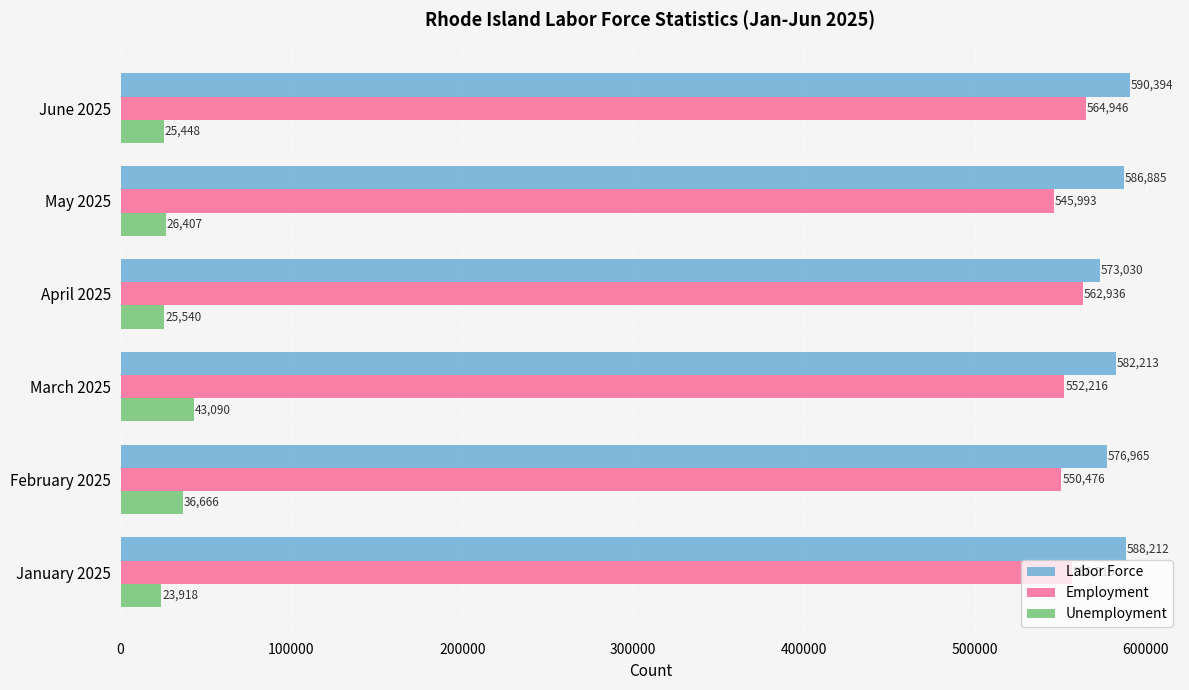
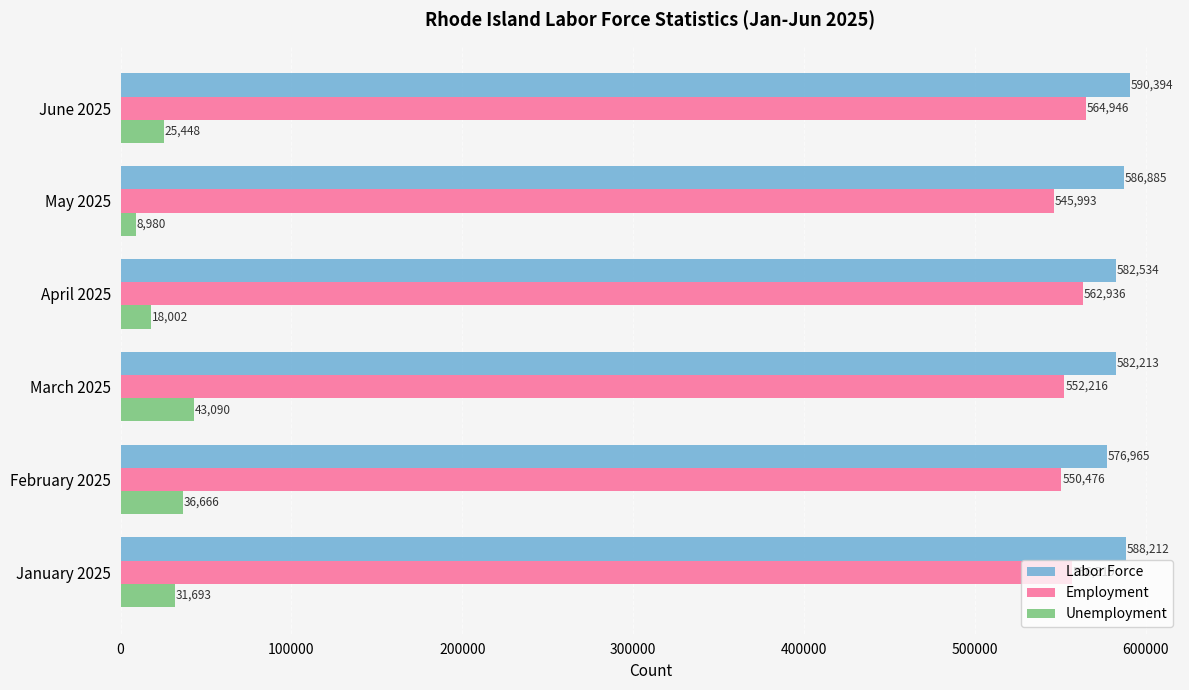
  {
    "Labor Force": {
      "June 2025": "590,394",
      "May 2025": "586,885",
-     "April 2025": "573,030",
+     "April 2025": "582,534",
      "March 2025": "582,213",
      "February 2025": "576,965",
      "January 2025": "588,212"
    },
    "Employment": {
      "June 2025": "564,946",
      "May 2025": "545,993",
      "April 2025": "562,936",
      "March 2025": "552,216",
      "February 2025": "550,476"
    },
    "Unemployment": {
      "June 2025": "25,448",
-     "May 2025": "26,407",
-     "April 2025": "25,540",
+     "May 2025": "8,980",
+     "April 2025": "18,002",
      "March 2025": "43,090",
      "February 2025": "36,666",
-     "January 2025": "23,918"
+     "January 2025": "31,693"
    }
  }
